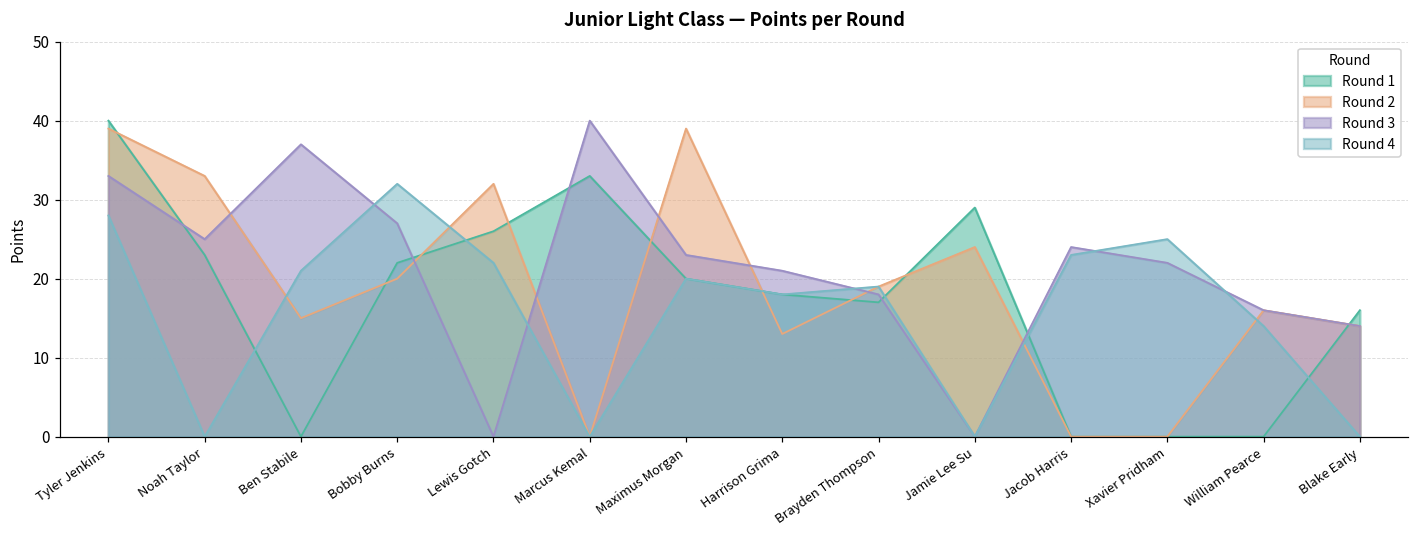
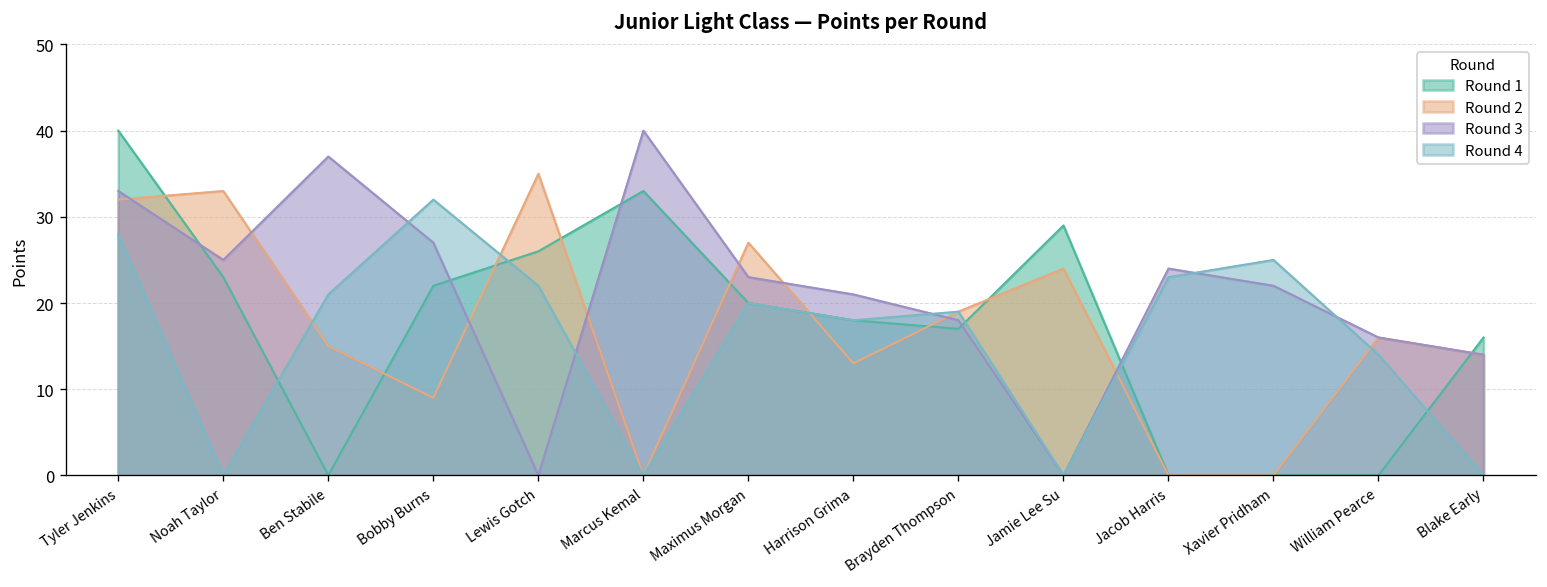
  {
    "Round 2": {
-     "Tyler Jenkins": 39,
+     "Tyler Jenkins": 32,
      "Noah Taylor": 33,
      "Ben Stabile": 15,
-     "Bobby Burns": 20,
-     "Lewis Gotch": 32,
-     "Maximus Morgan": 39,
+     "Bobby Burns": 9,
+     "Lewis Gotch": 35,
+     "Maximus Morgan": 27,
      "Harrison Grima": 13,
      "Jamie Lee Su": 24
    }
  }
